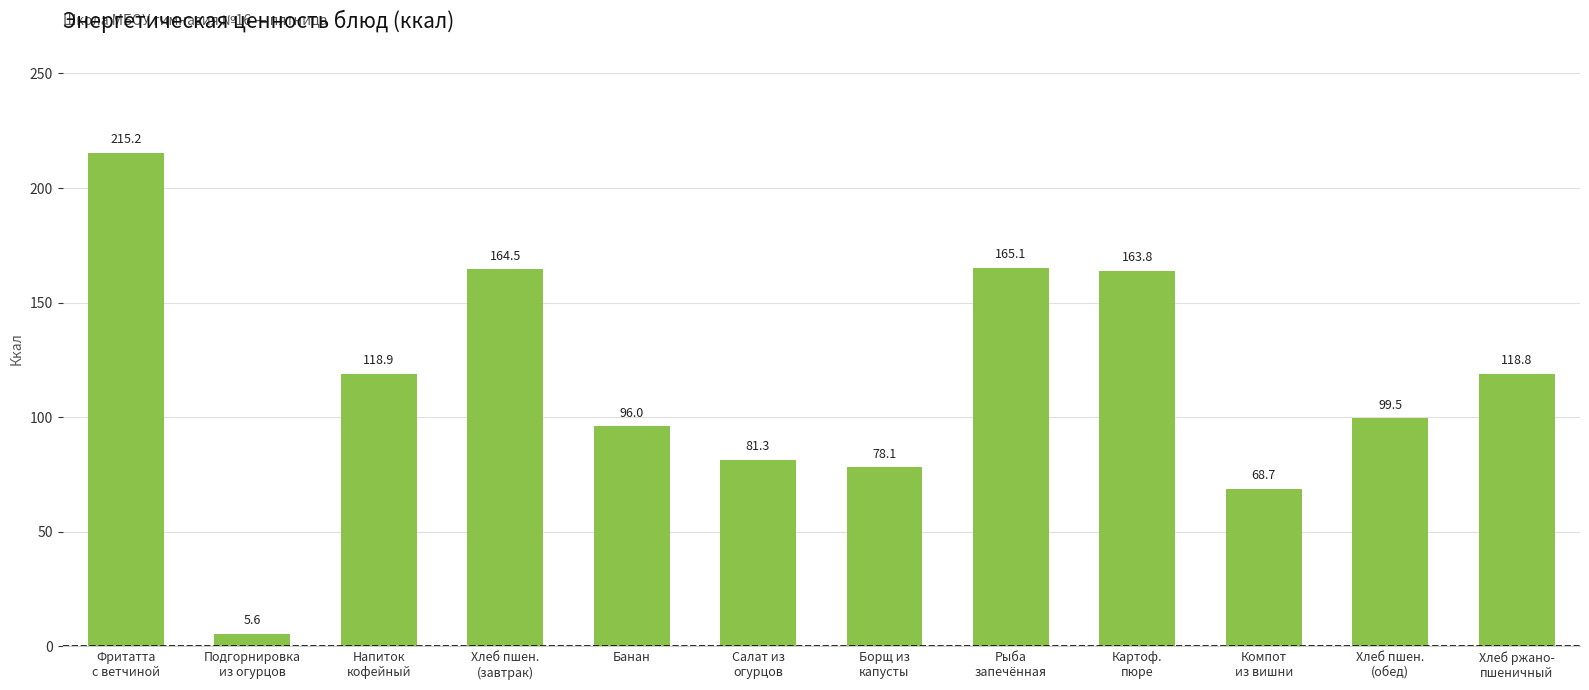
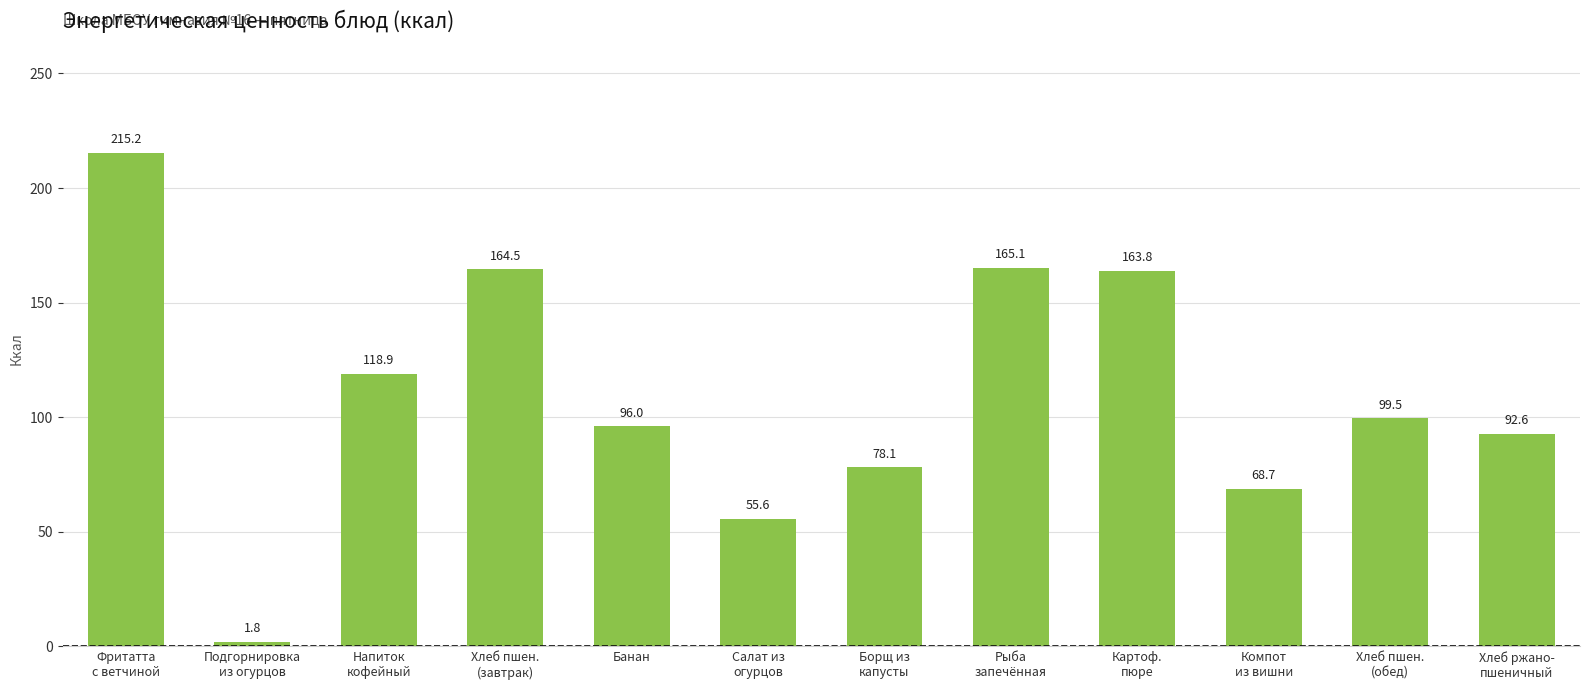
  {
    "Фритатта с ветчиной": 215.2,
-   "Подгорнировка из огурцов": 5.6,
+   "Подгорнировка из огурцов": 1.8,
    "Напиток кофейный": 118.9,
    "Хлеб пшен. (завтрак)": 164.5,
    "Банан": 96.0,
-   "Салат из огурцов": 81.3,
+   "Салат из огурцов": 55.6,
    "Борщ из капусты": 78.1,
    "Рыба запечённая": 165.1,
    "Картоф. пюре": 163.8,
    "Компот из вишни": 68.7,
    "Хлеб пшен. (обед)": 99.5,
-   "Хлеб ржано- пшеничный": 118.8
+   "Хлеб ржано- пшеничный": 92.6
  }
